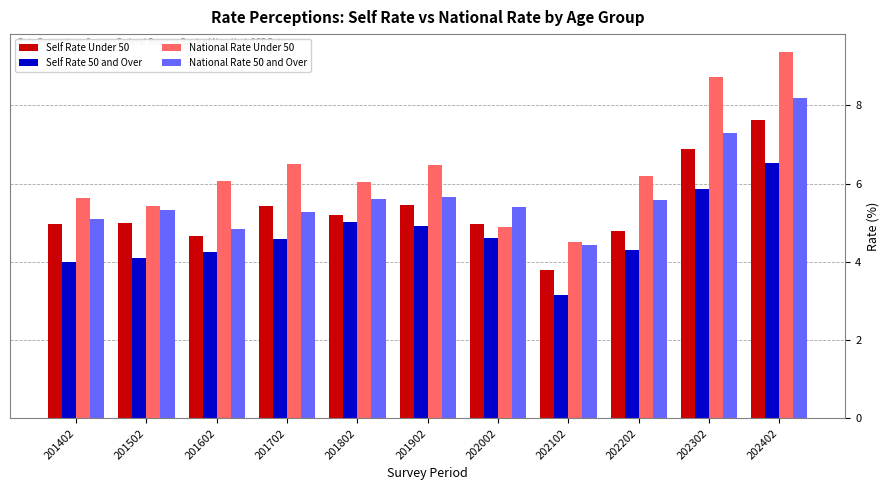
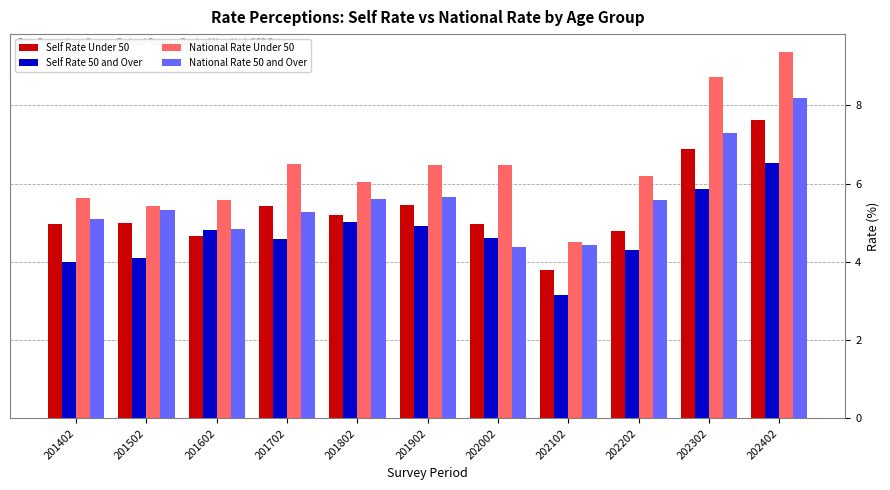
  {
    "Self Rate Under 50": {
      "201402": 5.0,
      "201502": 5.0,
      "201602": 4.6,
      "201702": 5.4,
      "201802": 5.2,
      "201902": 5.5,
      "202002": 5.0,
      "202102": 3.8,
      "202202": 4.8,
      "202302": 6.9,
      "202402": 7.6
    },
    "Self Rate 50 and Over": {
      "201402": 4.0,
      "201502": 4.1,
-     "201602": 4.3,
+     "201602": 4.8,
      "201702": 4.6,
      "201802": 5.0,
      "201902": 4.9,
      "202002": 4.6,
      "202102": 3.2,
      "202202": 4.3,
      "202302": 5.9,
      "202402": 6.5
    },
    "National Rate Under 50": {
      "201402": 5.6,
      "201502": 5.4,
-     "201602": 6.1,
+     "201602": 5.6,
      "201702": 6.5,
      "201802": 6.0,
      "201902": 6.5,
-     "202002": 4.9,
+     "202002": 6.5,
      "202102": 4.5,
      "202202": 6.2,
      "202302": 8.7,
      "202402": 9.4
    },
    "National Rate 50 and Over": {
      "201402": 5.1,
      "201502": 5.3,
      "201602": 4.8,
      "201702": 5.3,
      "201802": 5.6,
      "201902": 5.7,
-     "202002": 5.4,
+     "202002": 4.4,
      "202102": 4.4,
      "202202": 5.6,
      "202302": 7.3,
      "202402": 8.2
    }
  }
